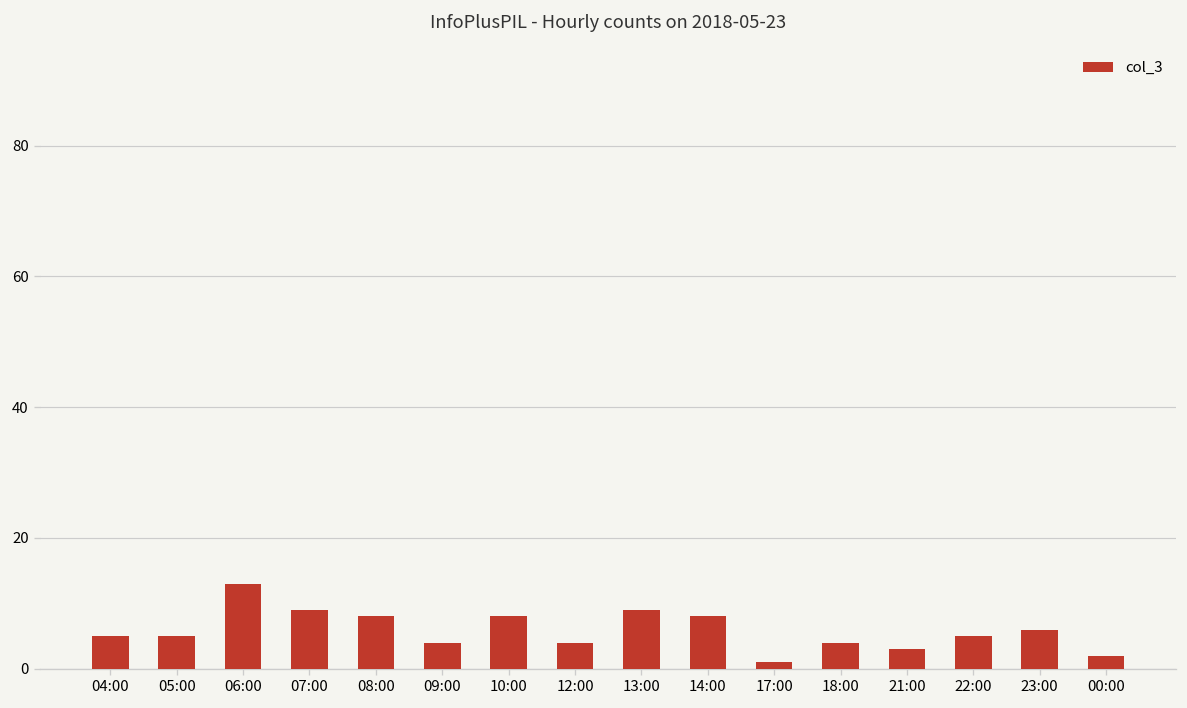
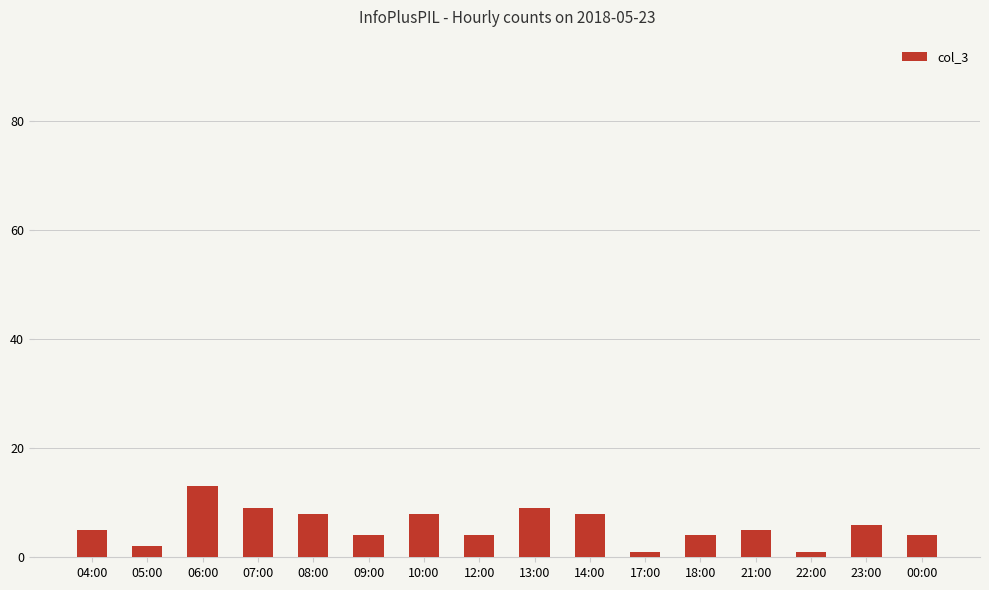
  {
    "04:00": 5,
-   "05:00": 5,
+   "05:00": 2,
    "06:00": 13,
    "07:00": 9,
    "08:00": 8,
    "09:00": 4,
    "10:00": 8,
    "12:00": 4,
    "13:00": 9,
    "14:00": 8,
    "17:00": 1,
    "18:00": 4,
-   "21:00": 3,
-   "22:00": 5,
+   "21:00": 5,
+   "22:00": 1,
    "23:00": 6,
-   "00:00": 2
+   "00:00": 4
  }
